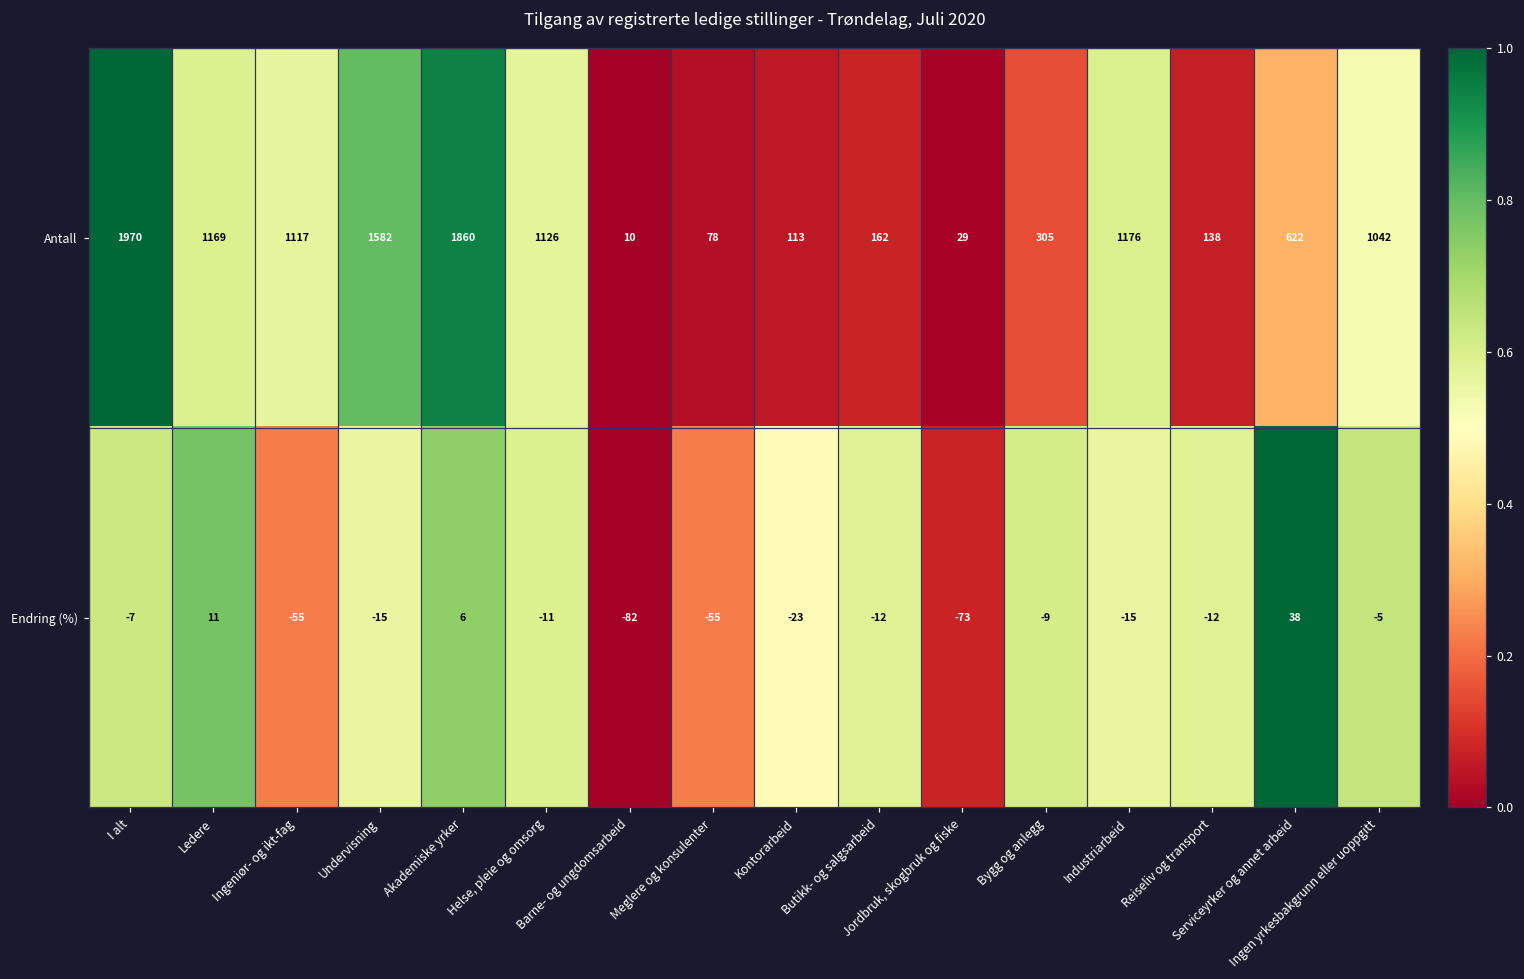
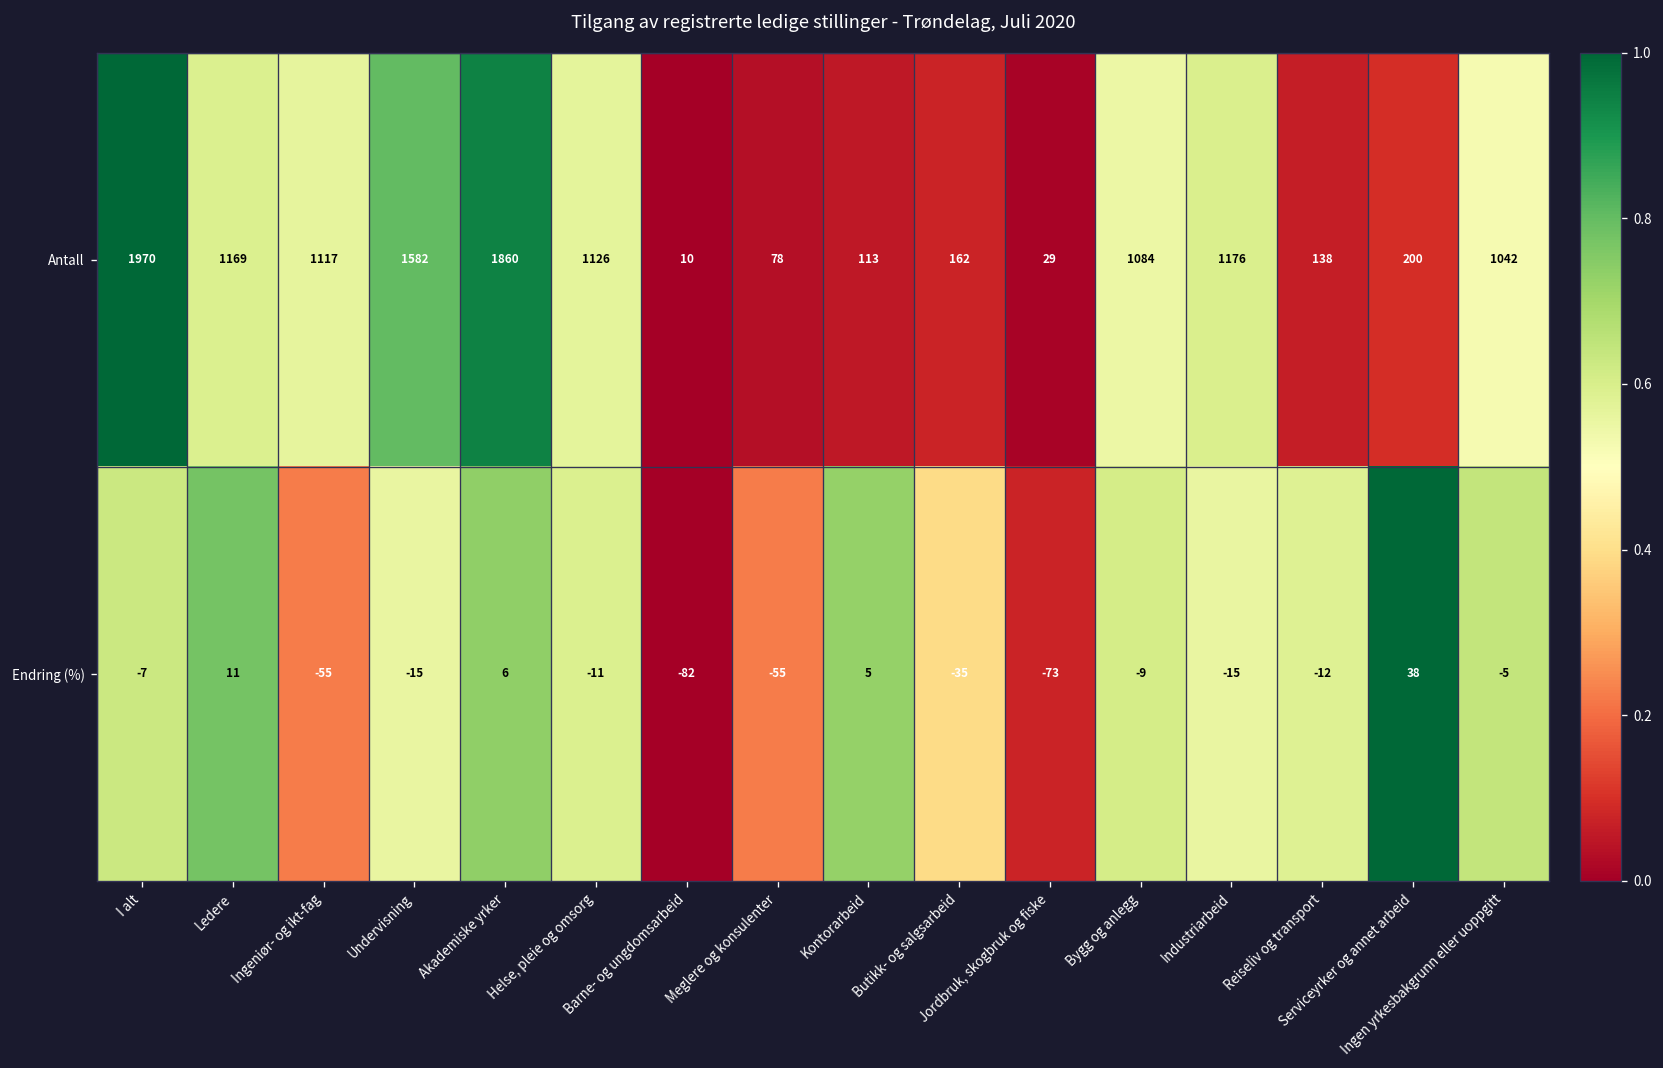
  {
    "Antall": {
      "I alt": 1970,
      "Ledere": 1169,
      "Ingeniør- og ikt-fag": 1117,
      "Undervisning": 1582,
      "Akademiske yrker": 1860,
      "Helse, pleie og omsorg": 1126,
      "Barne- og ungdomsarbeid": 10,
      "Meglere og konsulenter": 78,
      "Kontorarbeid": 113,
      "Butikk- og salgsarbeid": 162,
      "Jordbruk, skogbruk og fiske": 29,
-     "Bygg og anlegg": 305,
+     "Bygg og anlegg": 1084,
      "Industriarbeid": 1176,
      "Reiseliv og transport": 138,
-     "Serviceyrker og annet arbeid": 622,
+     "Serviceyrker og annet arbeid": 200,
      "Ingen yrkesbakgrunn eller uoppgitt": 1042
    },
    "Endring (%)": {
      "I alt": -7,
      "Ledere": 11,
      "Ingeniør- og ikt-fag": -55,
      "Undervisning": -15,
      "Akademiske yrker": 6,
      "Helse, pleie og omsorg": -11,
      "Barne- og ungdomsarbeid": -82,
      "Meglere og konsulenter": -55,
-     "Kontorarbeid": -23,
-     "Butikk- og salgsarbeid": -12,
+     "Kontorarbeid": 5,
+     "Butikk- og salgsarbeid": -35,
      "Jordbruk, skogbruk og fiske": -73,
      "Bygg og anlegg": -9,
      "Industriarbeid": -15,
      "Reiseliv og transport": -12,
      "Serviceyrker og annet arbeid": 38,
      "Ingen yrkesbakgrunn eller uoppgitt": -5
    }
  }
